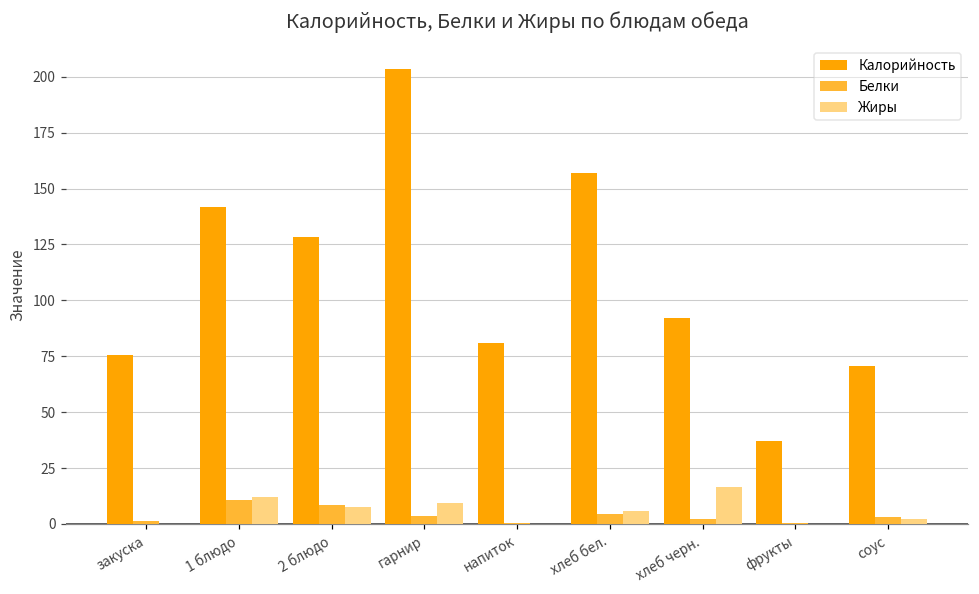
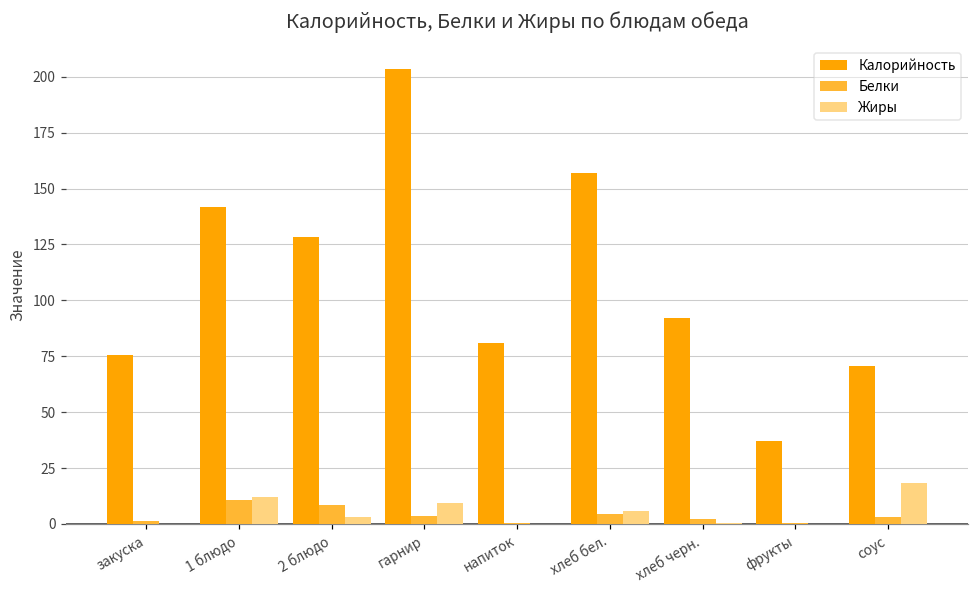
  {
    "Жиры": {
      "1 блюдо": 12,
-     "2 блюдо": 8,
+     "2 блюдо": 3,
      "гарнир": 9,
      "напиток": 0,
      "хлеб бел.": 6,
-     "хлеб черн.": 17,
+     "хлеб черн.": 0,
      "фрукты": 0,
-     "соус": 2
+     "соус": 18
    }
  }
